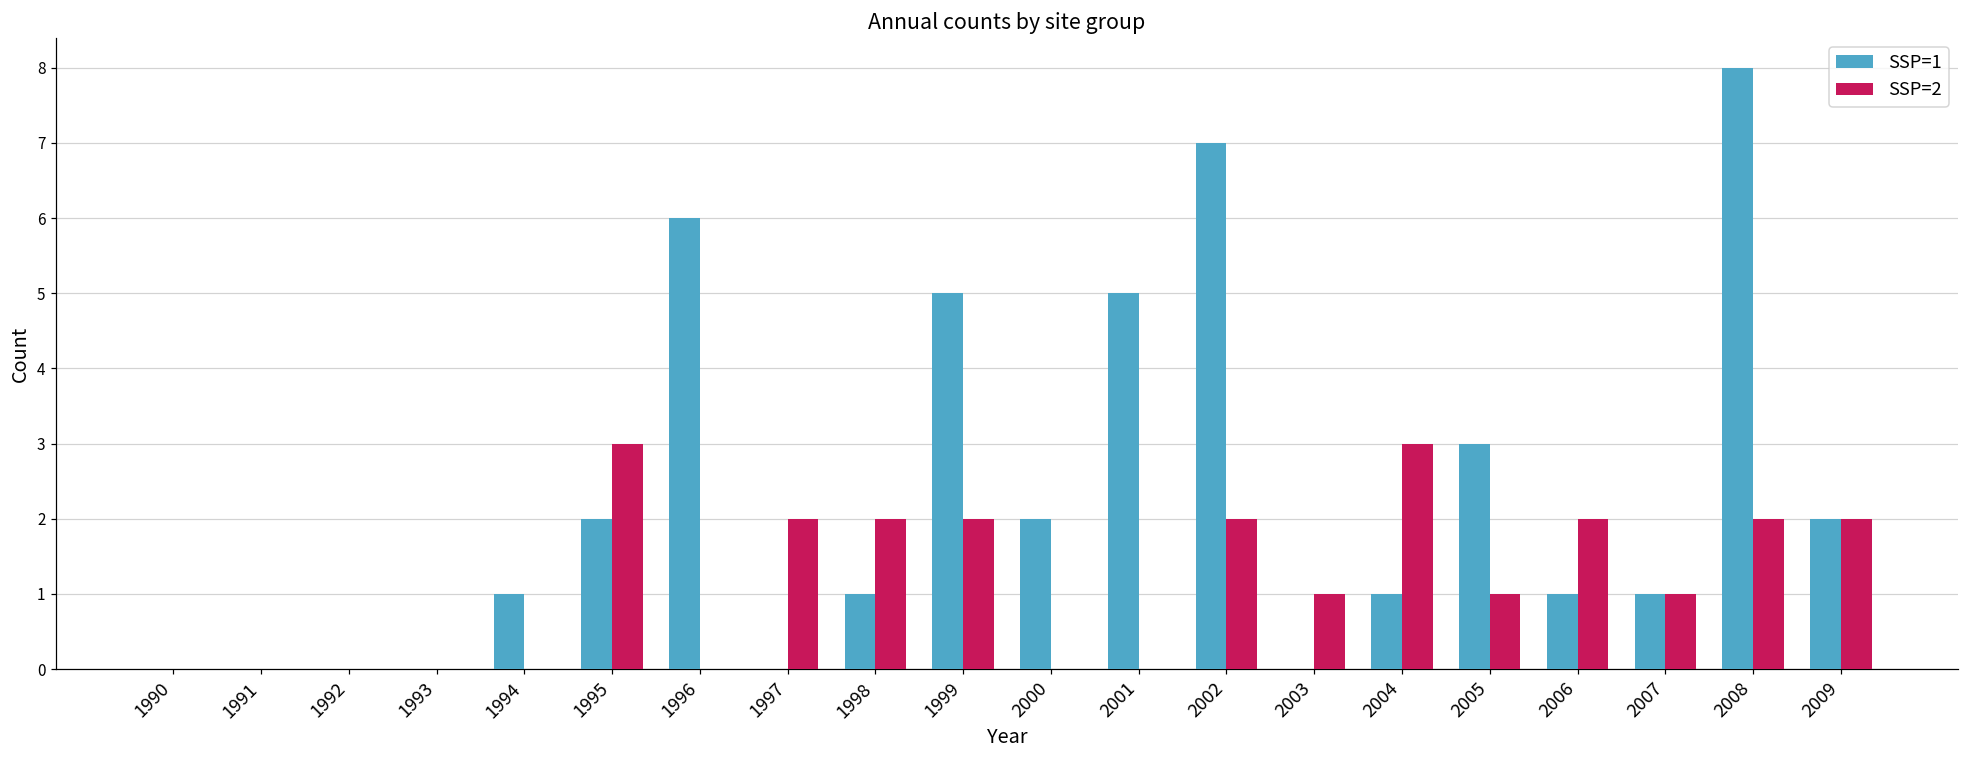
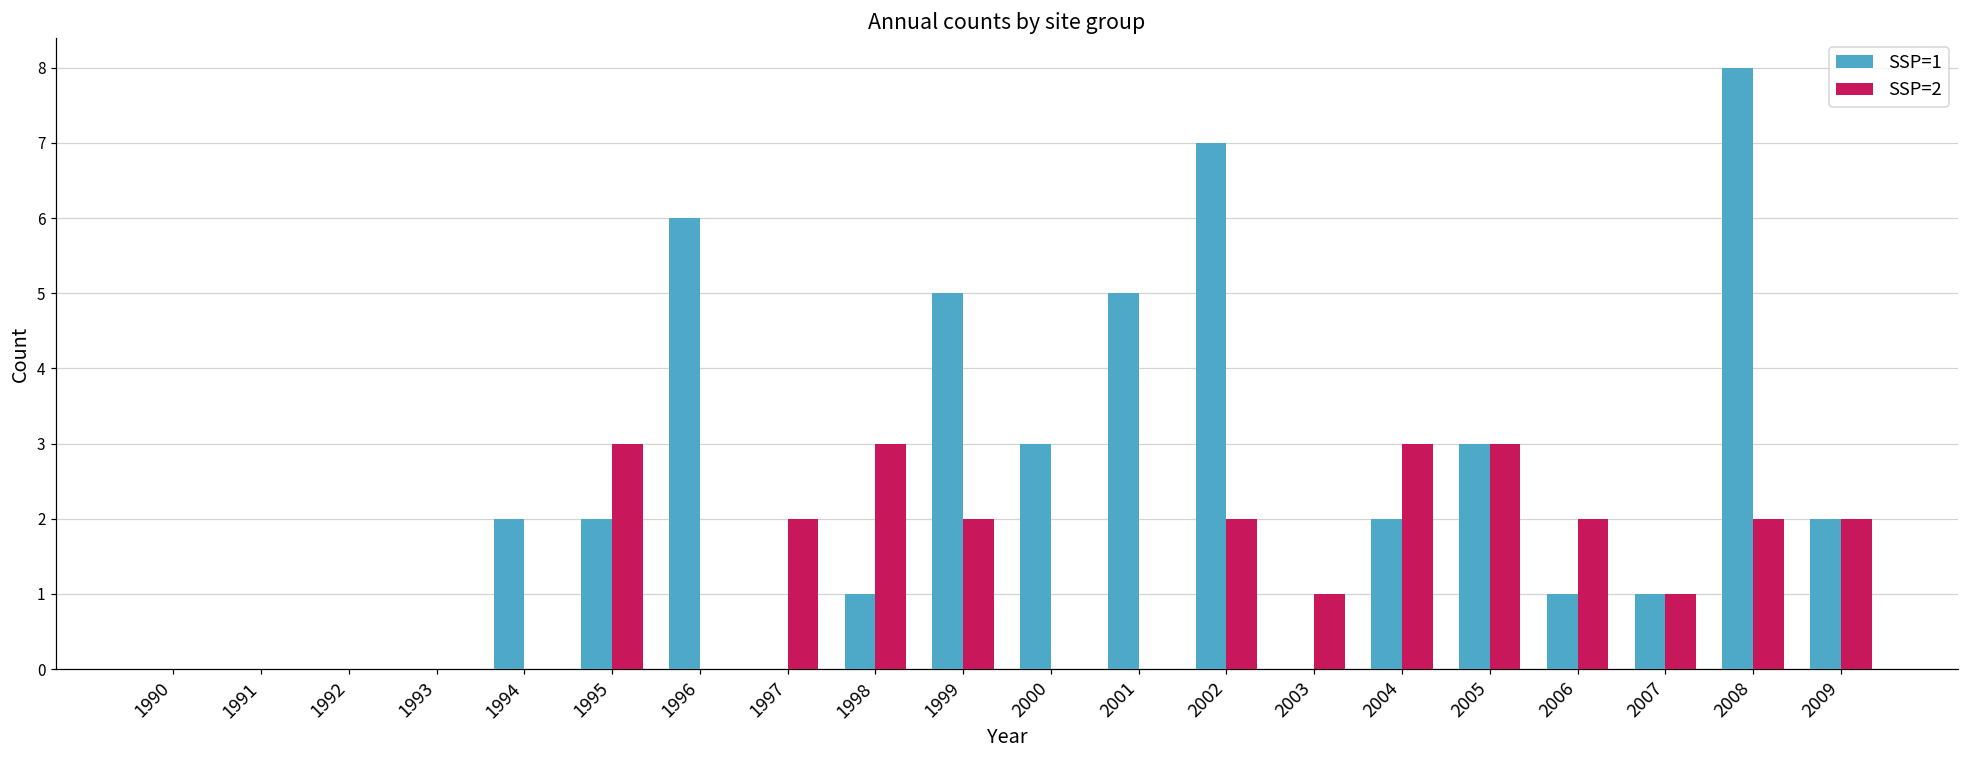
  {
    "SSP=1": {
      "1990": 0,
      "1991": 0,
      "1992": 0,
      "1993": 0,
-     "1994": 1,
+     "1994": 2,
      "1995": 2,
      "1996": 6,
      "1997": 0,
      "1998": 1,
      "1999": 5,
-     "2000": 2,
+     "2000": 3,
      "2001": 5,
      "2002": 7,
      "2003": 0,
-     "2004": 1,
+     "2004": 2,
      "2005": 3,
      "2006": 1,
      "2007": 1,
      "2008": 8,
      "2009": 2
    },
    "SSP=2": {
      "1990": 0,
      "1991": 0,
      "1992": 0,
      "1993": 0,
      "1994": 0,
      "1995": 3,
      "1996": 0,
      "1997": 2,
-     "1998": 2,
+     "1998": 3,
      "1999": 2,
      "2000": 0,
      "2001": 0,
      "2002": 2,
      "2003": 1,
      "2004": 3,
-     "2005": 1,
+     "2005": 3,
      "2006": 2,
      "2007": 1,
      "2008": 2,
      "2009": 2
    }
  }
